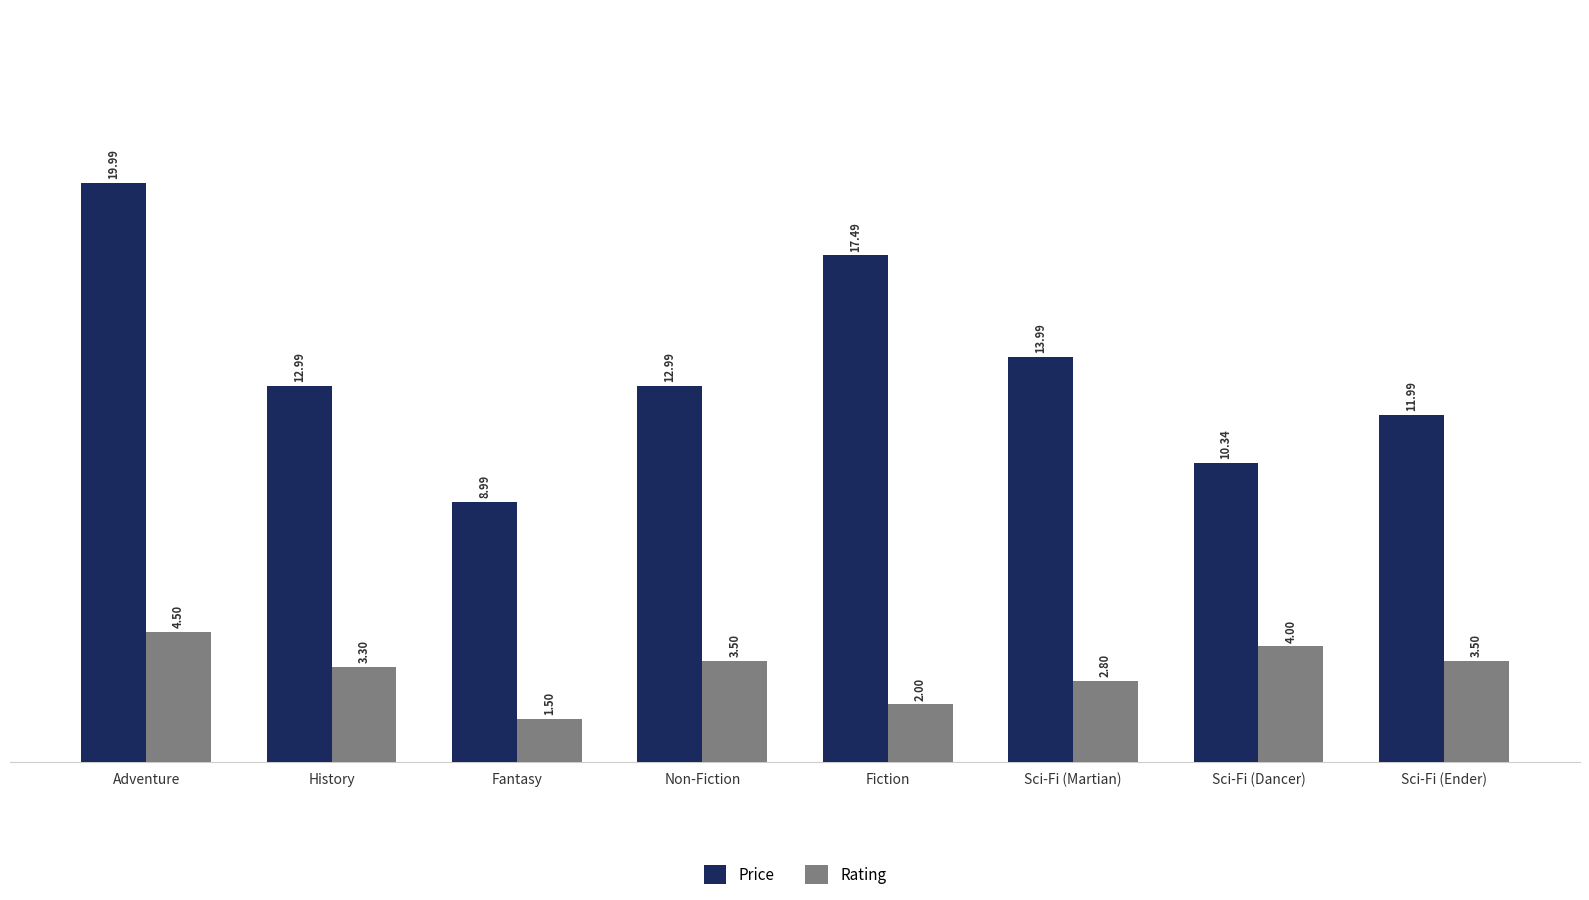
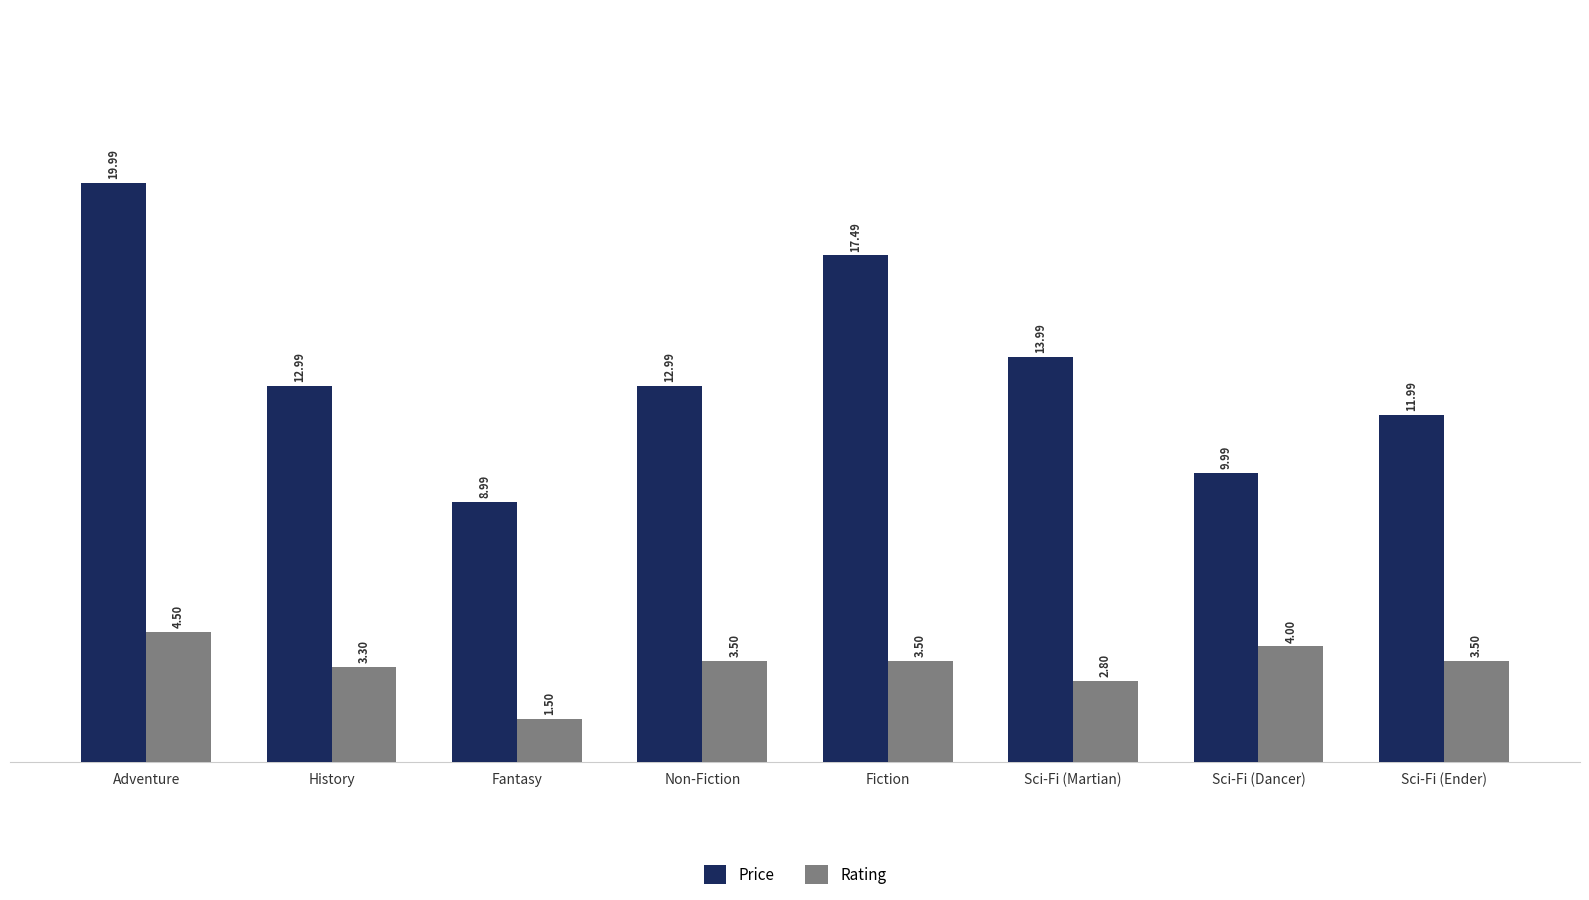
  {
    "Price": {
      "Adventure": 19.99,
      "History": 12.99,
      "Fantasy": 8.99,
      "Non-Fiction": 12.99,
      "Fiction": 17.49,
      "Sci-Fi (Martian)": 13.99,
-     "Sci-Fi (Dancer)": 10.34,
+     "Sci-Fi (Dancer)": 9.99,
      "Sci-Fi (Ender)": 11.99
    },
    "Rating": {
      "Adventure": 4.50,
      "History": 3.30,
      "Fantasy": 1.50,
      "Non-Fiction": 3.50,
-     "Fiction": 2.00,
+     "Fiction": 3.50,
      "Sci-Fi (Martian)": 2.80,
      "Sci-Fi (Dancer)": 4.00,
      "Sci-Fi (Ender)": 3.50
    }
  }
